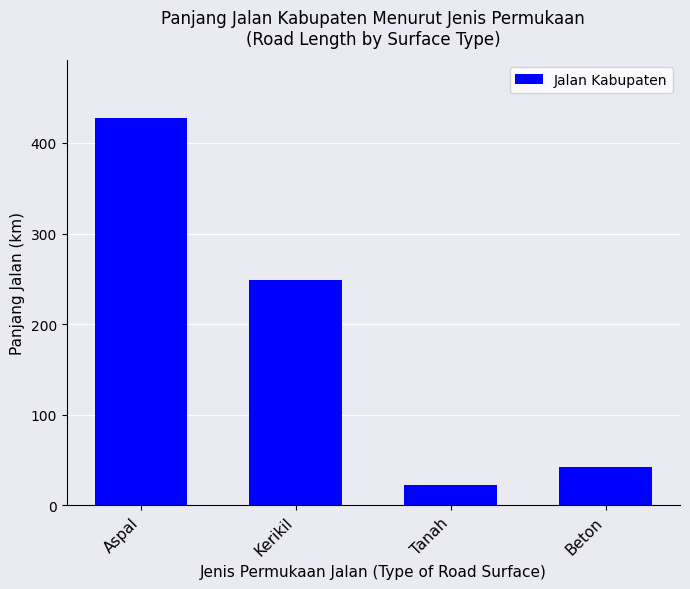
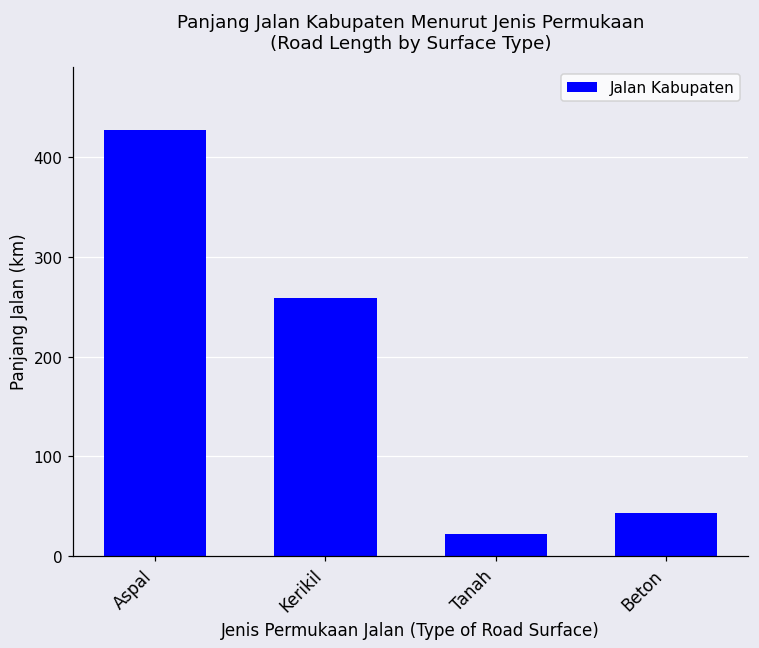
  {
    "Aspal": 430,
-   "Kerikil": 250,
+   "Kerikil": 260,
    "Tanah": 20,
    "Beton": 40
  }
